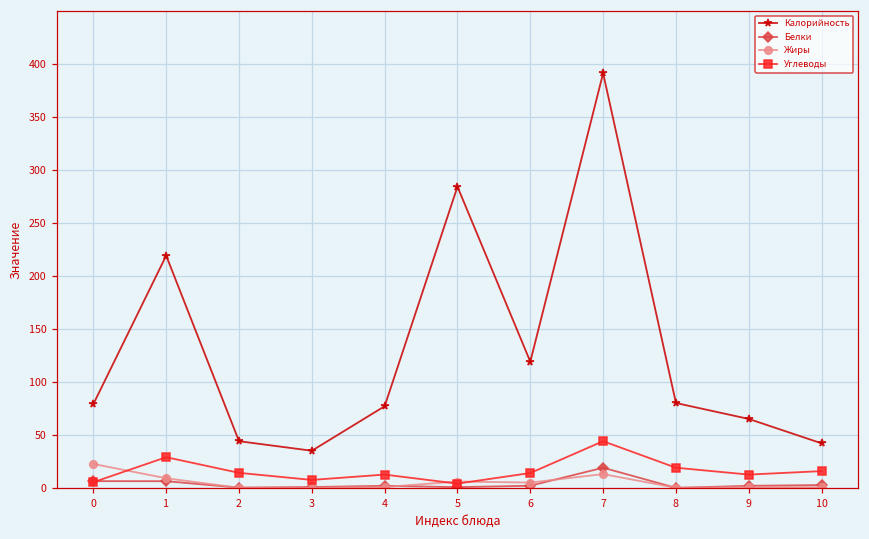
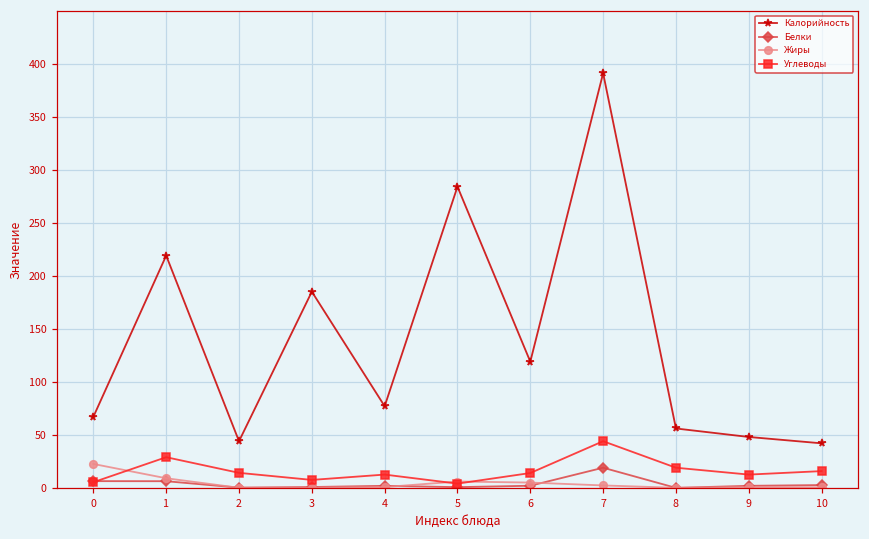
  {
    "Калорийность": {
-     "0": 80,
+     "0": 70,
      "1": 220,
      "2": 40,
-     "3": 40,
+     "3": 190,
      "4": 80,
      "5": 280,
      "6": 120,
      "7": 390,
-     "8": 80,
-     "9": 70,
+     "8": 60,
+     "9": 50,
      "10": 40
    },
    "Жиры": {
      "0": 20,
      "1": 10,
      "6": 10,
-     "7": 10
+     "7": 0
    }
  }
